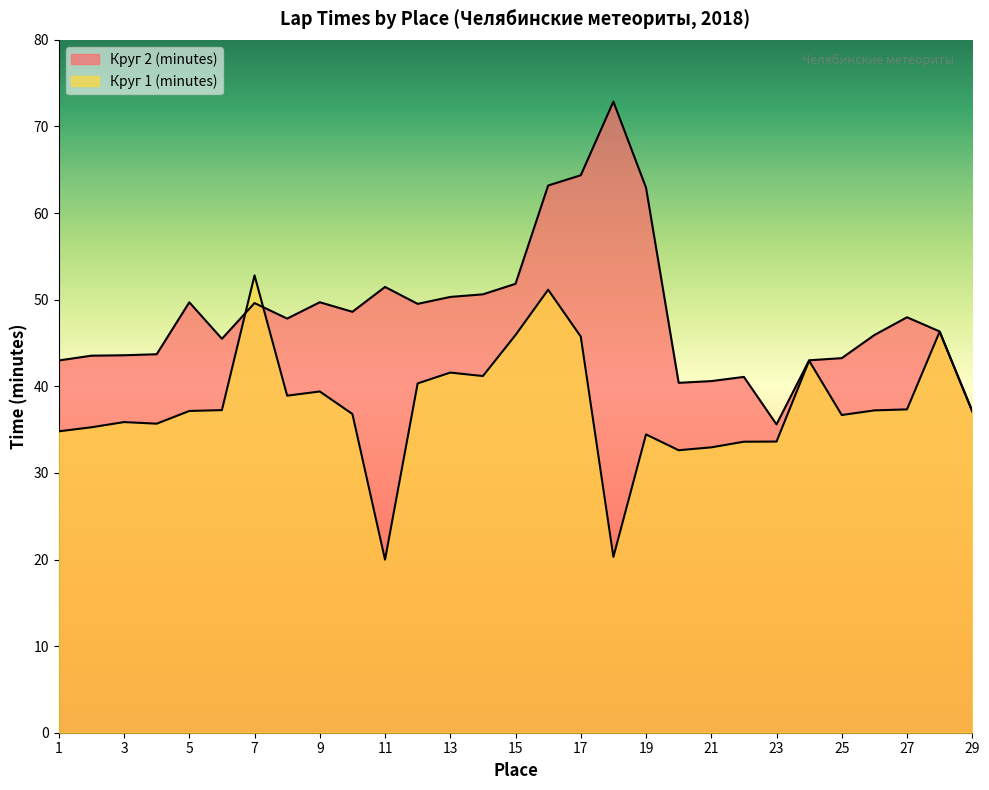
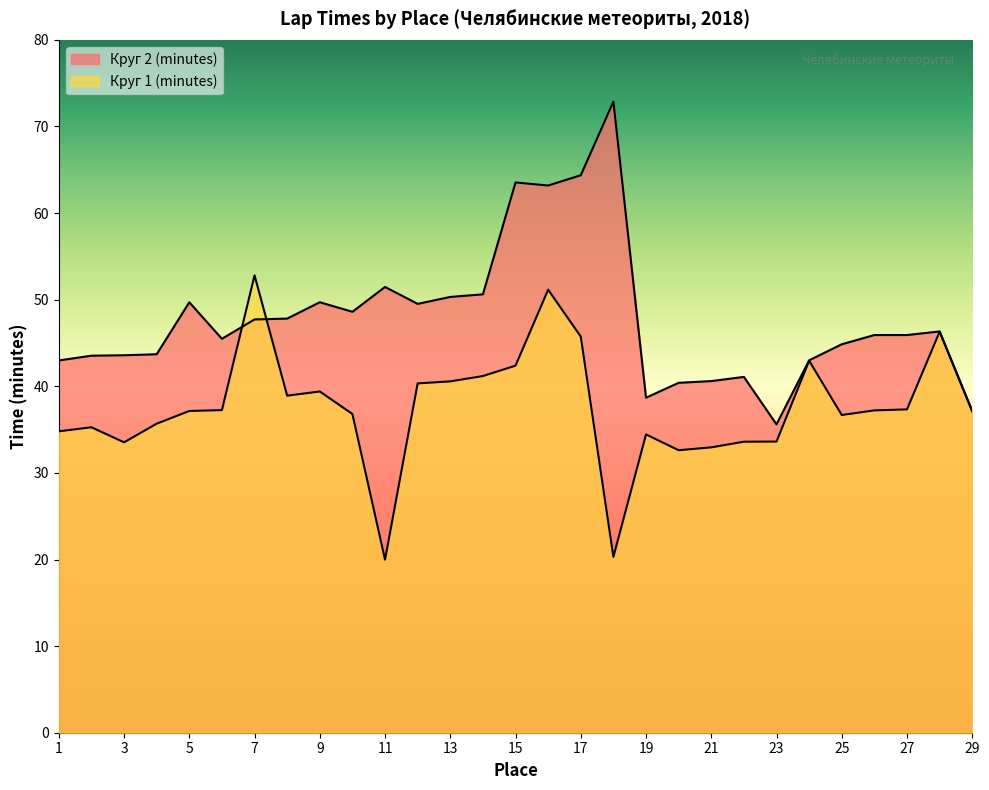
  {
    "Круг 2 (minutes)": {
      "1": 43,
      "3": 44,
      "5": 50,
-     "7": 50,
+     "7": 48,
      "9": 50,
      "11": 51,
      "13": 50,
-     "15": 52,
+     "15": 64,
      "17": 64,
-     "19": 63,
+     "19": 39,
      "21": 41,
      "23": 36,
-     "25": 43,
-     "27": 48
+     "25": 45,
+     "27": 46
    },
    "Круг 1 (minutes)": {
      "1": 35,
-     "3": 36,
+     "3": 34,
      "5": 37,
      "7": 53,
      "9": 39,
      "11": 20,
-     "13": 42,
-     "15": 46,
+     "13": 41,
+     "15": 42,
      "17": 46,
      "19": 34,
      "21": 33,
      "23": 34,
      "25": 37,
      "27": 37
    }
  }
